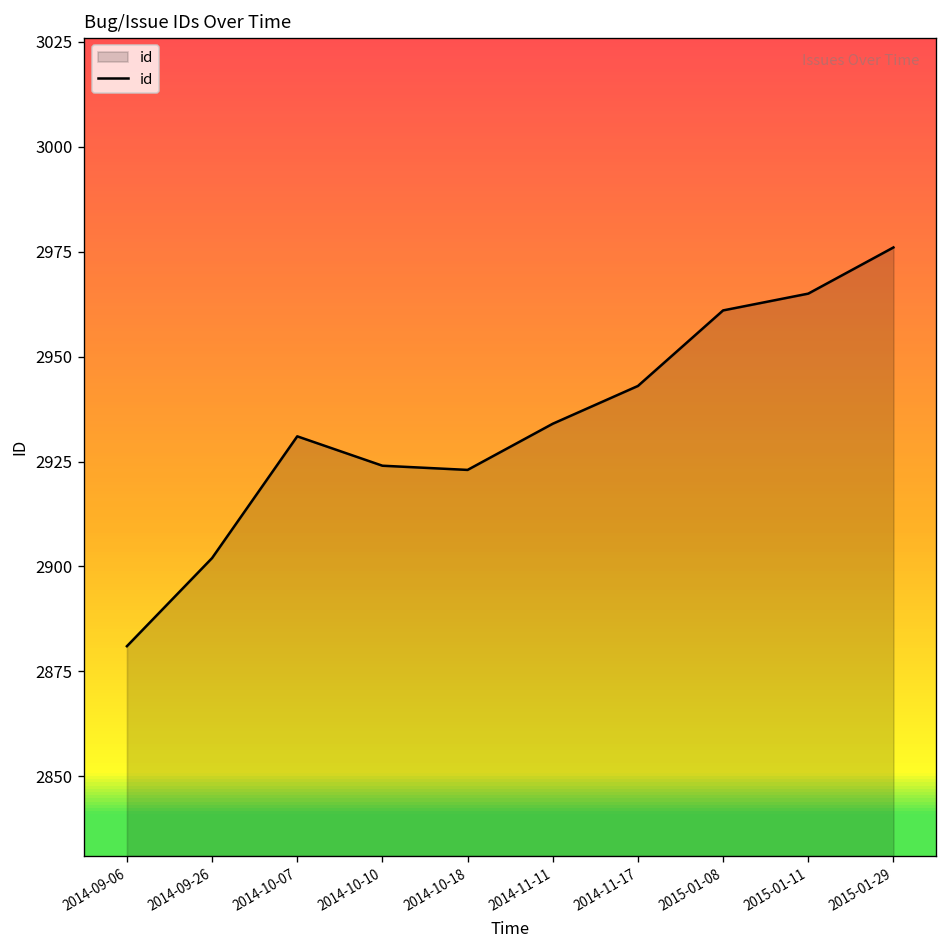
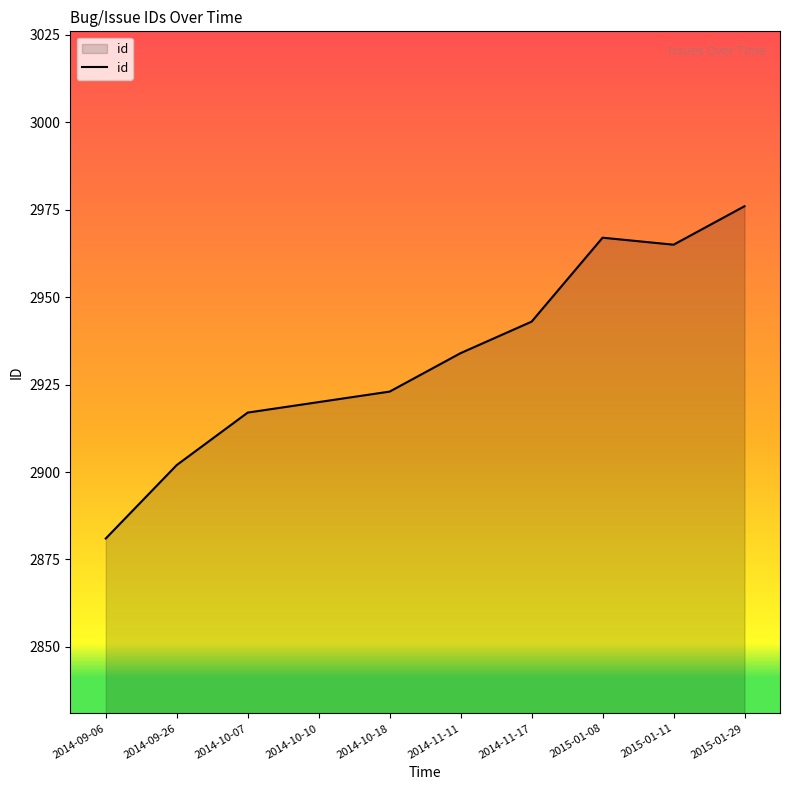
  {
    "2014-09-06": 2881,
    "2014-09-26": 2902,
-   "2014-10-07": 2931,
-   "2014-10-10": 2924,
+   "2014-10-07": 2917,
+   "2014-10-10": 2920,
    "2014-10-18": 2923,
    "2014-11-11": 2934,
    "2014-11-17": 2943,
-   "2015-01-08": 2961,
+   "2015-01-08": 2967,
    "2015-01-11": 2965,
    "2015-01-29": 2976
  }
